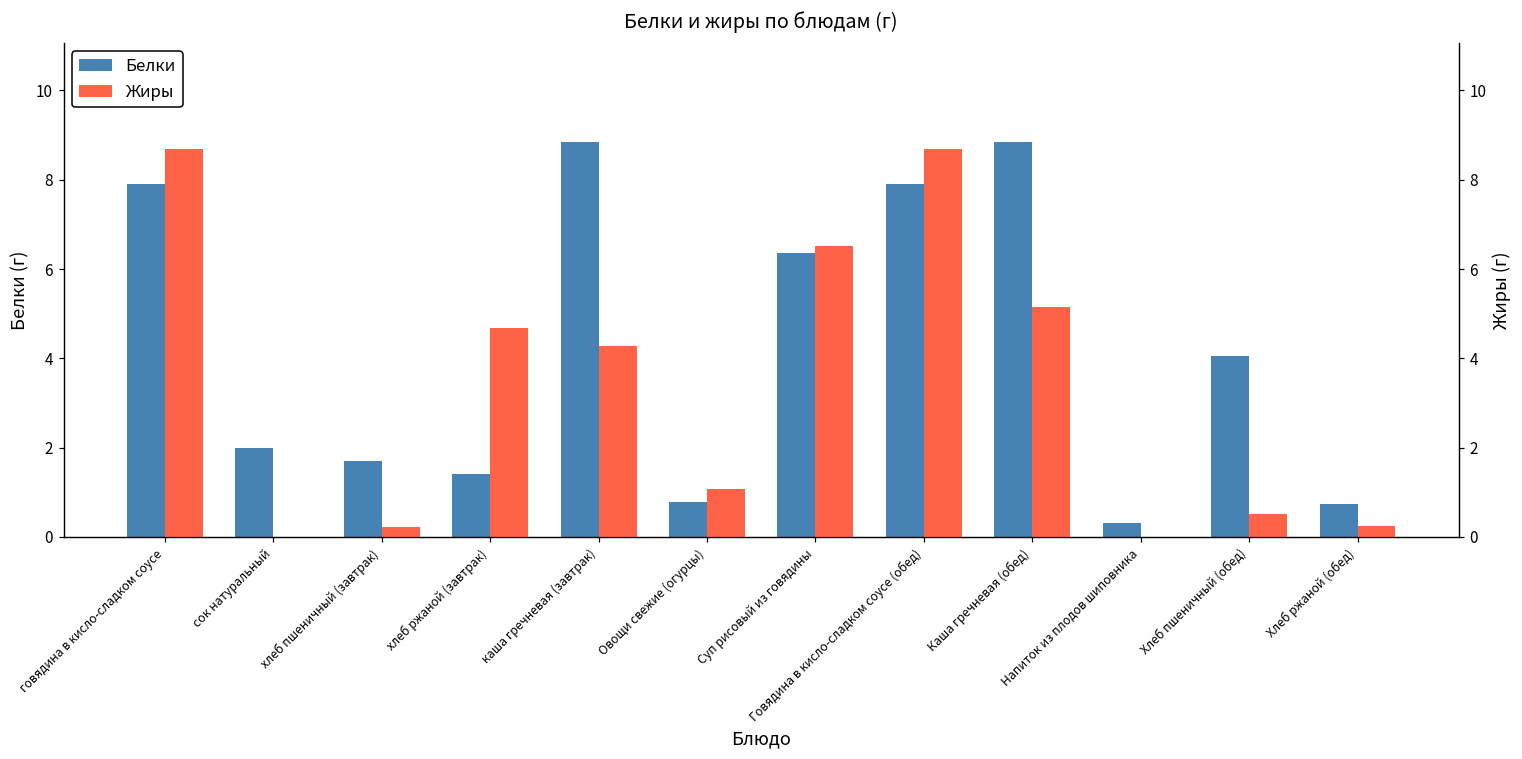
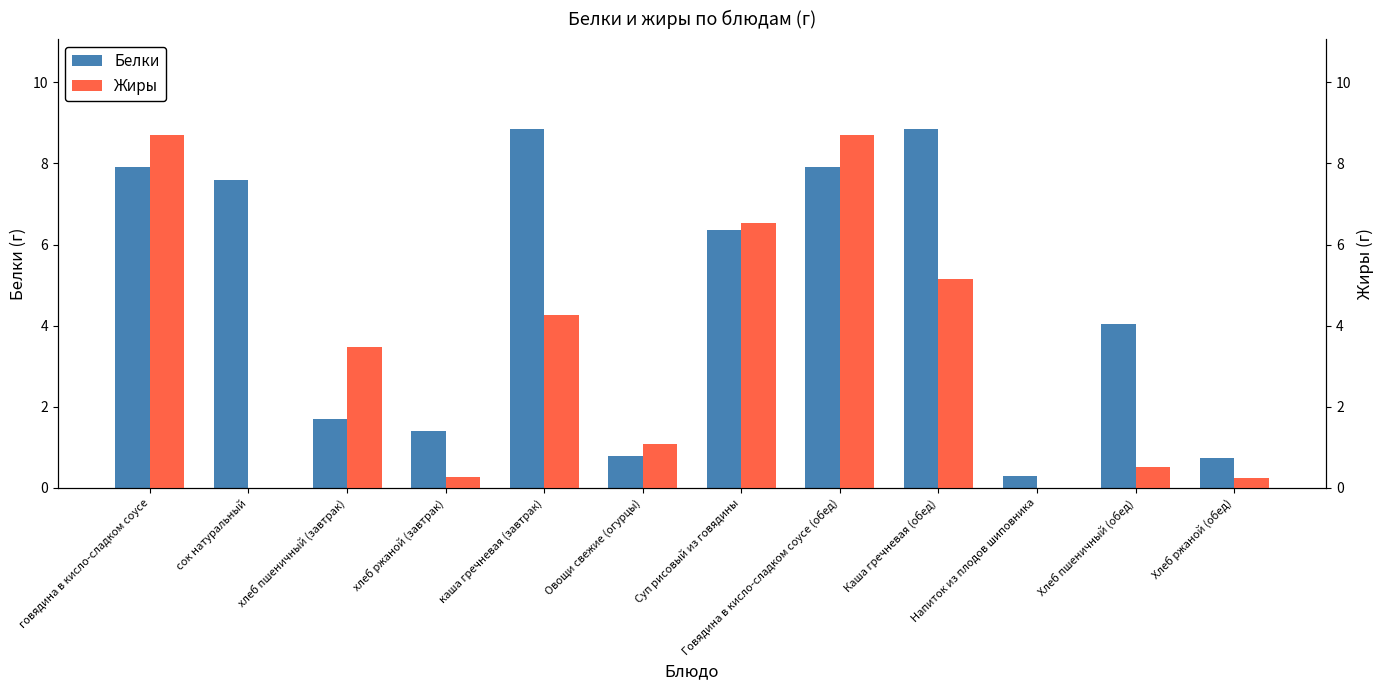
  {
    "Белки": {
      "говядина в кисло-сладком соусе": 7.9,
-     "сок натуральный": 2.0,
+     "сок натуральный": 7.6,
      "хлеб пшеничный (завтрак)": 1.7,
      "хлеб ржаной (завтрак)": 1.4,
      "каша гречневая (завтрак)": 8.9,
      "Овощи свежие (огурцы)": 0.8,
      "Суп рисовый из говядины": 6.4,
      "Говядина в кисло-сладком соусе (обед)": 7.9,
      "Каша гречневая (обед)": 8.9,
      "Напиток из плодов шиповника": 0.3,
      "Хлеб пшеничный (обед)": 4.1,
      "Хлеб ржаной (обед)": 0.7
    },
    "Жиры": {
      "говядина в кисло-сладком соусе": 8.7,
      "сок натуральный": 0.0,
-     "хлеб пшеничный (завтрак)": 0.2,
-     "хлеб ржаной (завтрак)": 4.7,
+     "хлеб пшеничный (завтрак)": 3.5,
+     "хлеб ржаной (завтрак)": 0.3,
      "каша гречневая (завтрак)": 4.3,
      "Овощи свежие (огурцы)": 1.1,
      "Суп рисовый из говядины": 6.5,
      "Говядина в кисло-сладком соусе (обед)": 8.7,
      "Каша гречневая (обед)": 5.2,
      "Напиток из плодов шиповника": 0.0,
      "Хлеб пшеничный (обед)": 0.5,
      "Хлеб ржаной (обед)": 0.2
    }
  }
